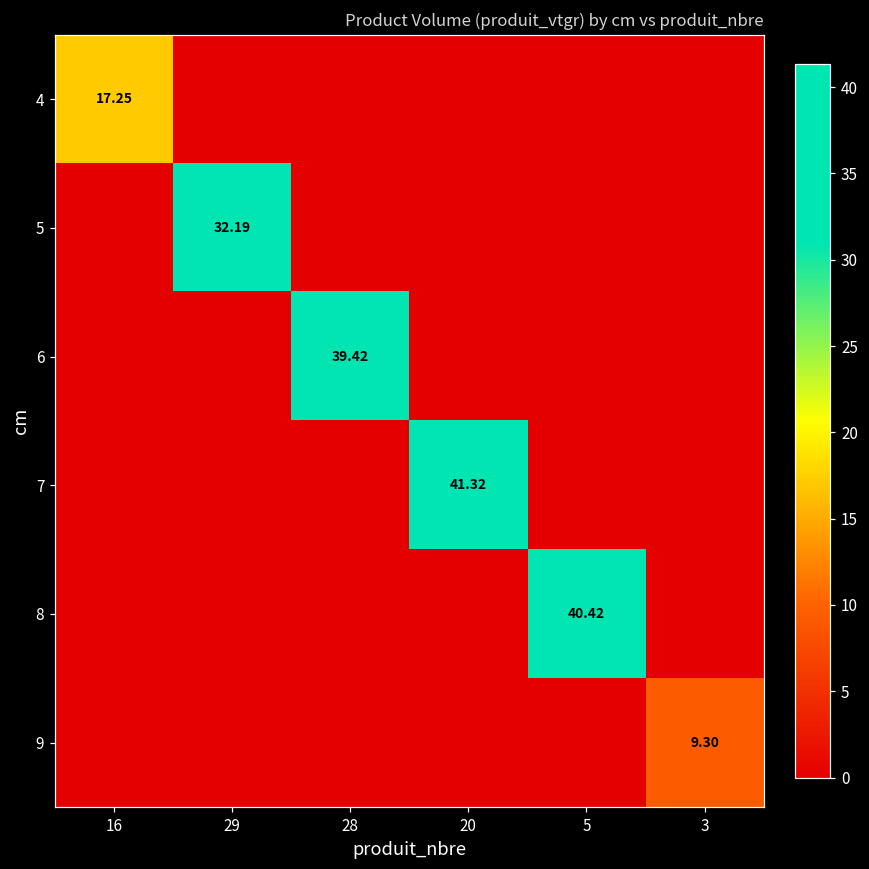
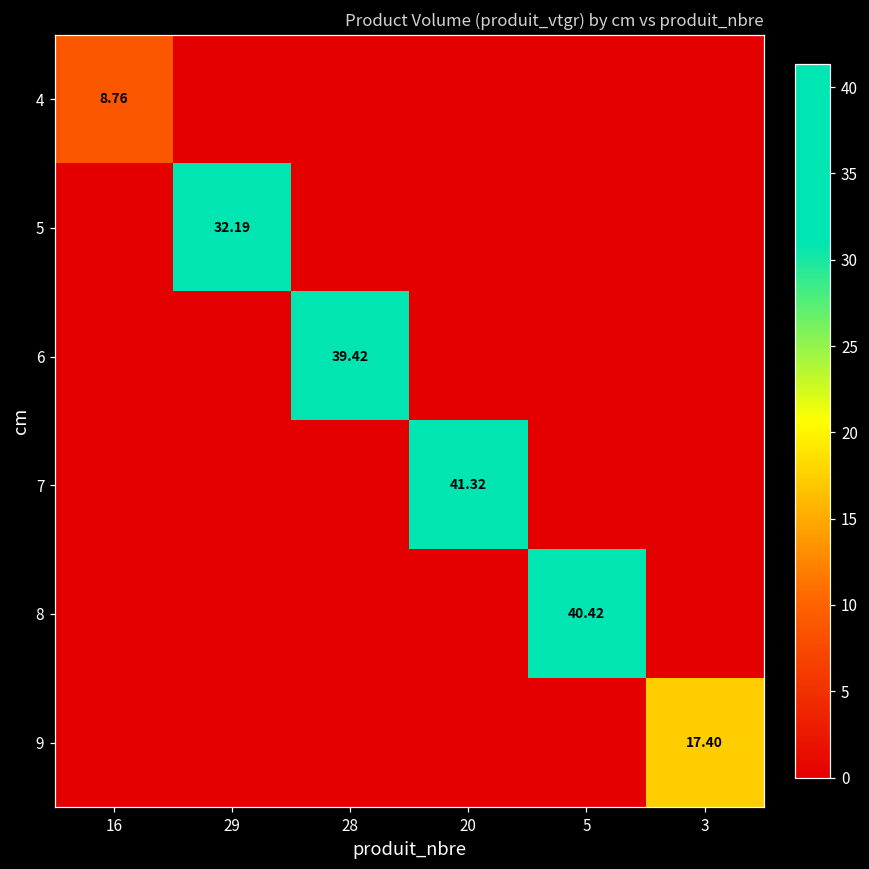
  {
    "4": {
-     "16": 17.25
+     "16": 8.76
    },
    "5": {
      "29": 32.19
    },
    "6": {
      "28": 39.42
    },
    "7": {
      "20": 41.32
    },
    "8": {
      "5": 40.42
    },
    "9": {
-     "3": 9.30
+     "3": 17.40
    }
  }
